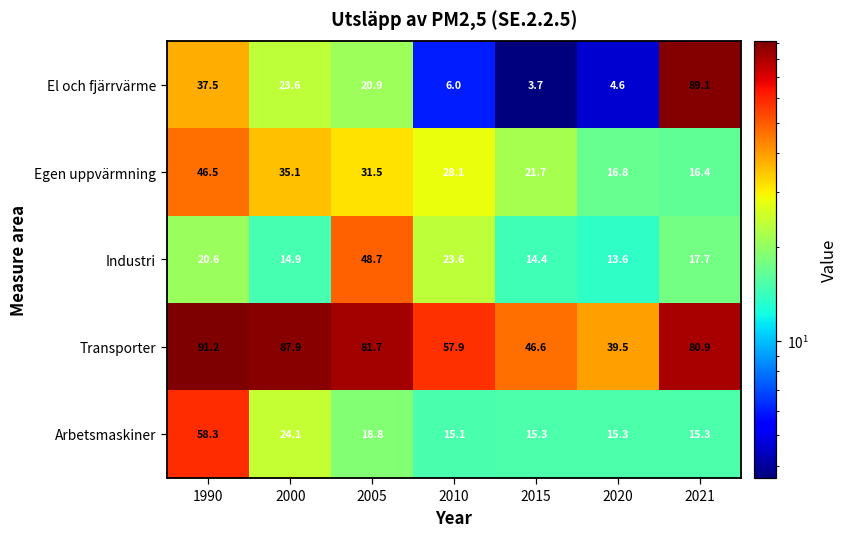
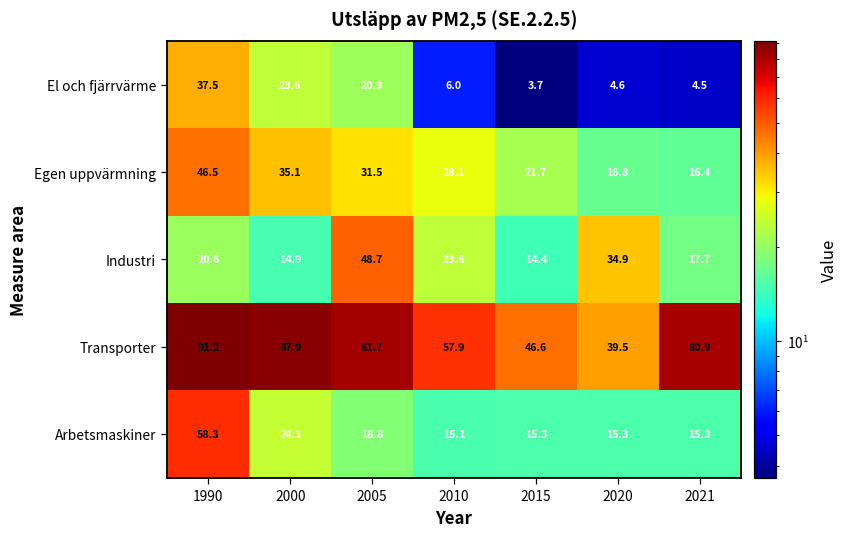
  {
    "El och fjärrvärme": {
      "1990": 37.5,
      "2000": 23.6,
      "2005": 20.9,
      "2010": 6.0,
      "2015": 3.7,
      "2020": 4.6,
-     "2021": 89.1
+     "2021": 4.5
    },
    "Egen uppvärmning": {
      "1990": 46.5,
      "2000": 35.1,
      "2005": 31.5,
      "2010": 28.1,
      "2015": 21.7,
      "2020": 16.8,
      "2021": 16.4
    },
    "Industri": {
      "1990": 20.6,
      "2000": 14.9,
      "2005": 48.7,
      "2010": 23.6,
      "2015": 14.4,
-     "2020": 13.6,
+     "2020": 34.9,
      "2021": 17.7
    },
    "Transporter": {
      "1990": 91.2,
      "2000": 87.9,
      "2005": 81.7,
      "2010": 57.9,
      "2015": 46.6,
      "2020": 39.5,
      "2021": 80.9
    },
    "Arbetsmaskiner": {
      "1990": 58.3,
      "2000": 24.1,
      "2005": 18.8,
      "2010": 15.1,
      "2015": 15.3,
      "2020": 15.3,
      "2021": 15.3
    }
  }
